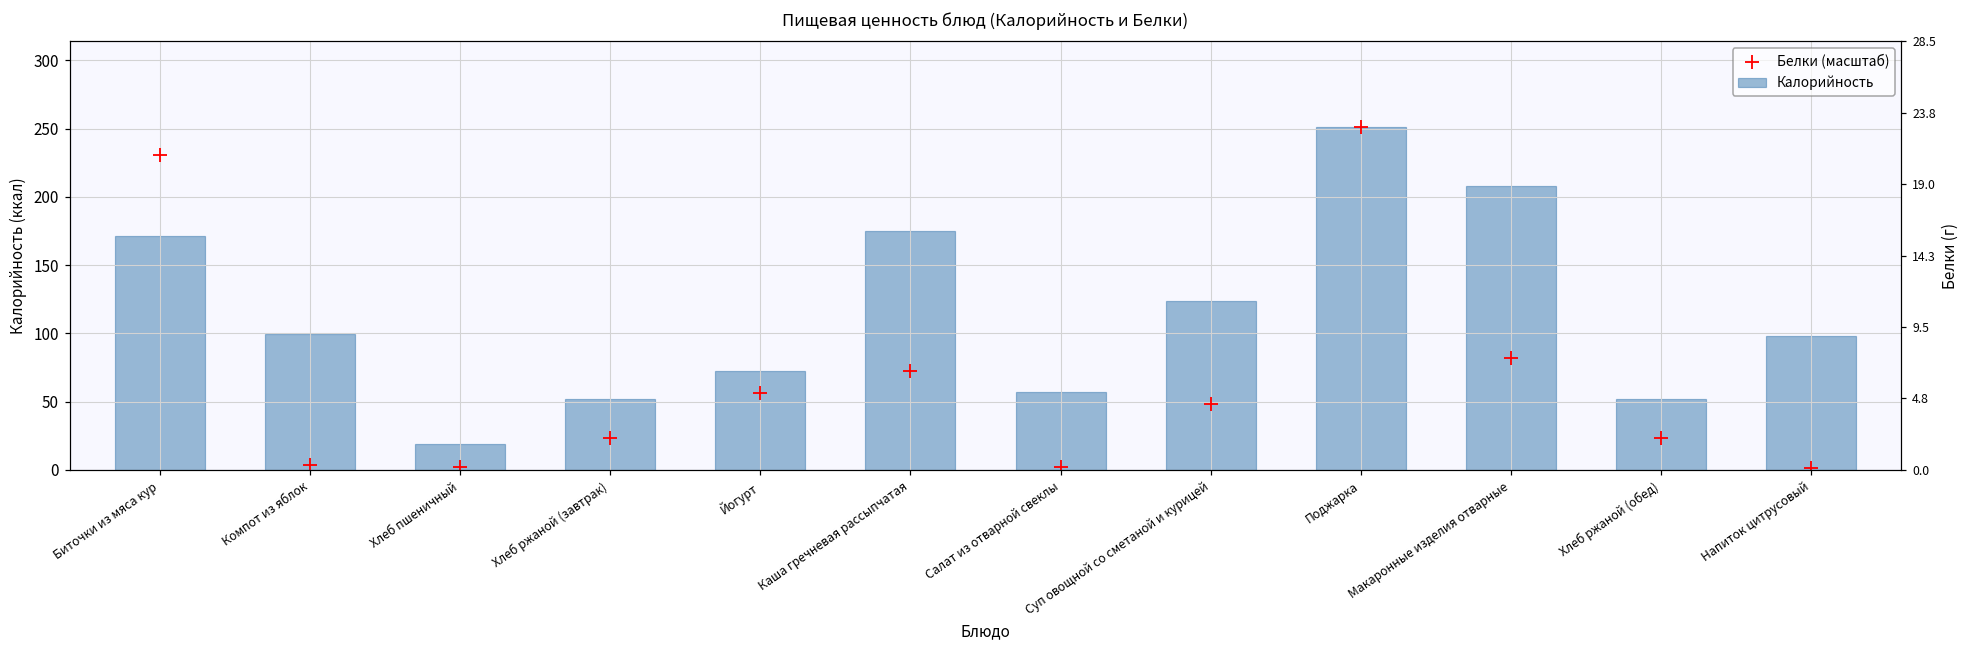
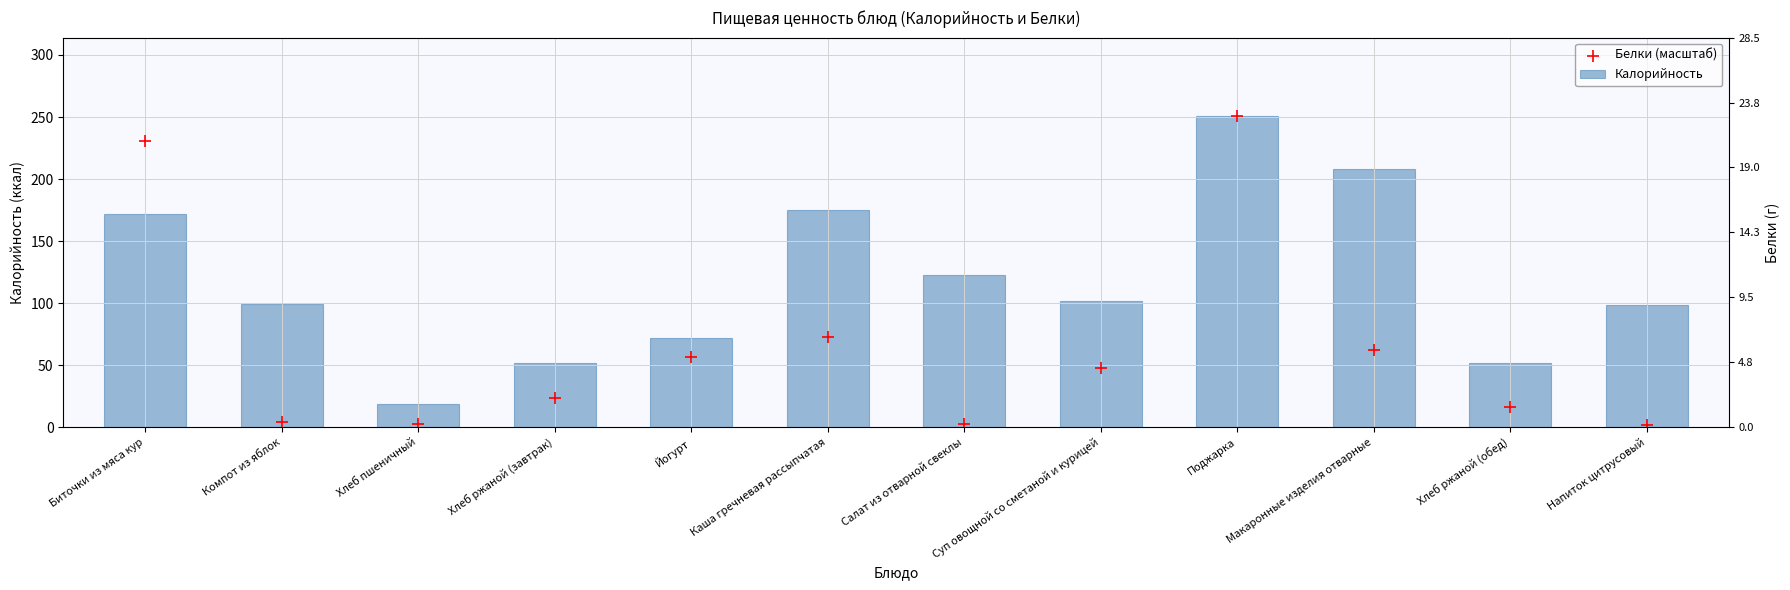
  {
    "Калорийность": {
      "Биточки из мяса кур": 172,
      "Компот из яблок": 100,
      "Хлеб пшеничный": 19,
      "Хлеб ржаной (завтрак)": 52,
      "Йогурт": 72,
      "Каша гречневая рассыпчатая": 175,
-     "Салат из отварной свеклы": 57,
-     "Суп овощной со сметаной и курицей": 124,
+     "Салат из отварной свеклы": 123,
+     "Суп овощной со сметаной и курицей": 102,
      "Поджарка": 251,
      "Макаронные изделия отварные": 208,
      "Хлеб ржаной (обед)": 52,
      "Напиток цитрусовый": 98
    },
    "Белки (масштаб)": {
-     "Макаронные изделия отварные": 82,
-     "Хлеб ржаной (обед)": 24
+     "Макаронные изделия отварные": 62,
+     "Хлеб ржаной (обед)": 16
    }
  }
